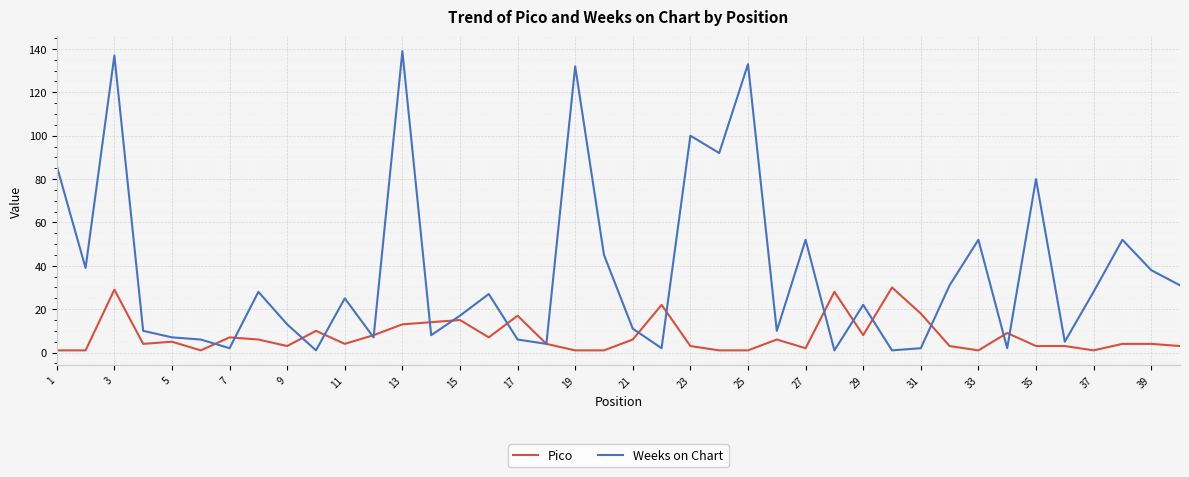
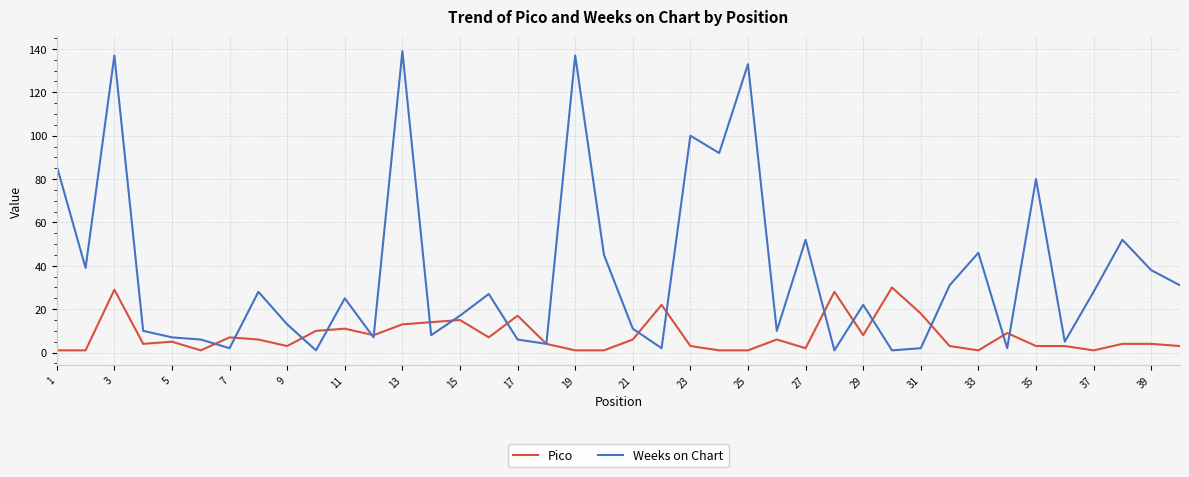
  {
    "Pico": {
      "1": 1,
      "3": 29,
      "5": 5,
      "7": 7,
      "9": 3,
-     "11": 4,
+     "11": 11,
      "13": 13,
      "15": 15,
      "17": 17,
      "19": 1,
      "21": 6,
      "23": 3,
      "25": 1,
      "27": 2,
      "29": 8,
      "31": 18,
      "33": 1,
      "35": 3,
      "37": 1,
      "39": 4
    },
    "Weeks on Chart": {
      "1": 86,
      "3": 137,
      "5": 7,
      "7": 2,
      "9": 13,
      "11": 25,
      "13": 139,
      "15": 17,
      "17": 6,
-     "19": 132,
+     "19": 137,
      "21": 11,
      "23": 100,
      "25": 133,
      "27": 52,
      "29": 22,
      "31": 2,
-     "33": 52,
+     "33": 46,
      "35": 80,
      "37": 28,
      "39": 38
    }
  }
